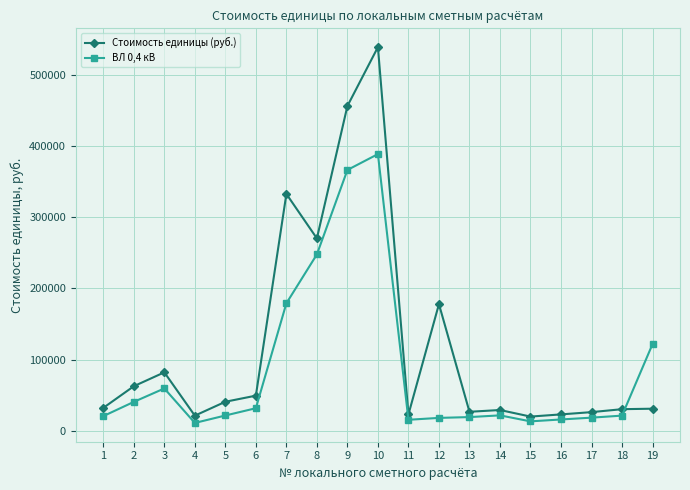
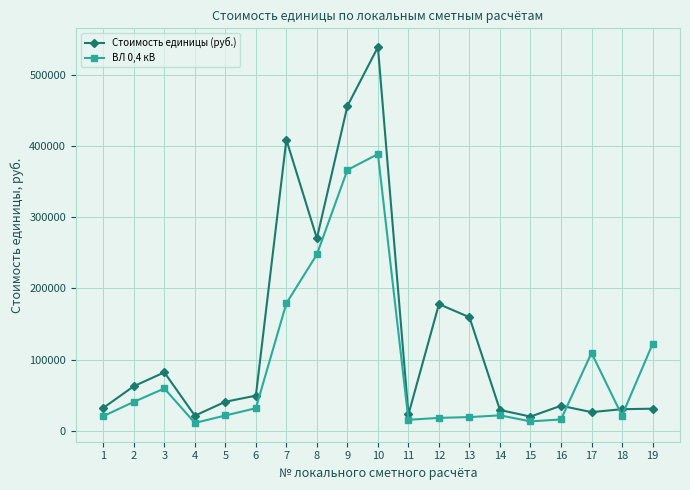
  {
    "Стоимость единицы (руб.)": {
      "1": 30000,
      "2": 60000,
      "3": 80000,
      "4": 20000,
      "5": 40000,
      "6": 50000,
-     "7": 330000,
+     "7": 410000,
      "8": 270000,
      "9": 460000,
      "10": 540000,
      "11": 20000,
      "12": 180000,
-     "13": 30000,
+     "13": 160000,
      "14": 30000,
      "15": 20000,
-     "16": 20000,
+     "16": 30000,
      "17": 30000,
      "18": 30000,
      "19": 30000
    },
    "ВЛ 0,4 кВ": {
      "1": 20000,
      "2": 40000,
      "3": 60000,
      "4": 10000,
      "5": 20000,
      "6": 30000,
      "7": 180000,
      "8": 250000,
      "9": 370000,
      "10": 390000,
      "11": 20000,
      "12": 20000,
      "13": 20000,
      "14": 20000,
      "15": 10000,
      "16": 20000,
-     "17": 20000,
+     "17": 110000,
      "18": 20000,
      "19": 120000
    }
  }
